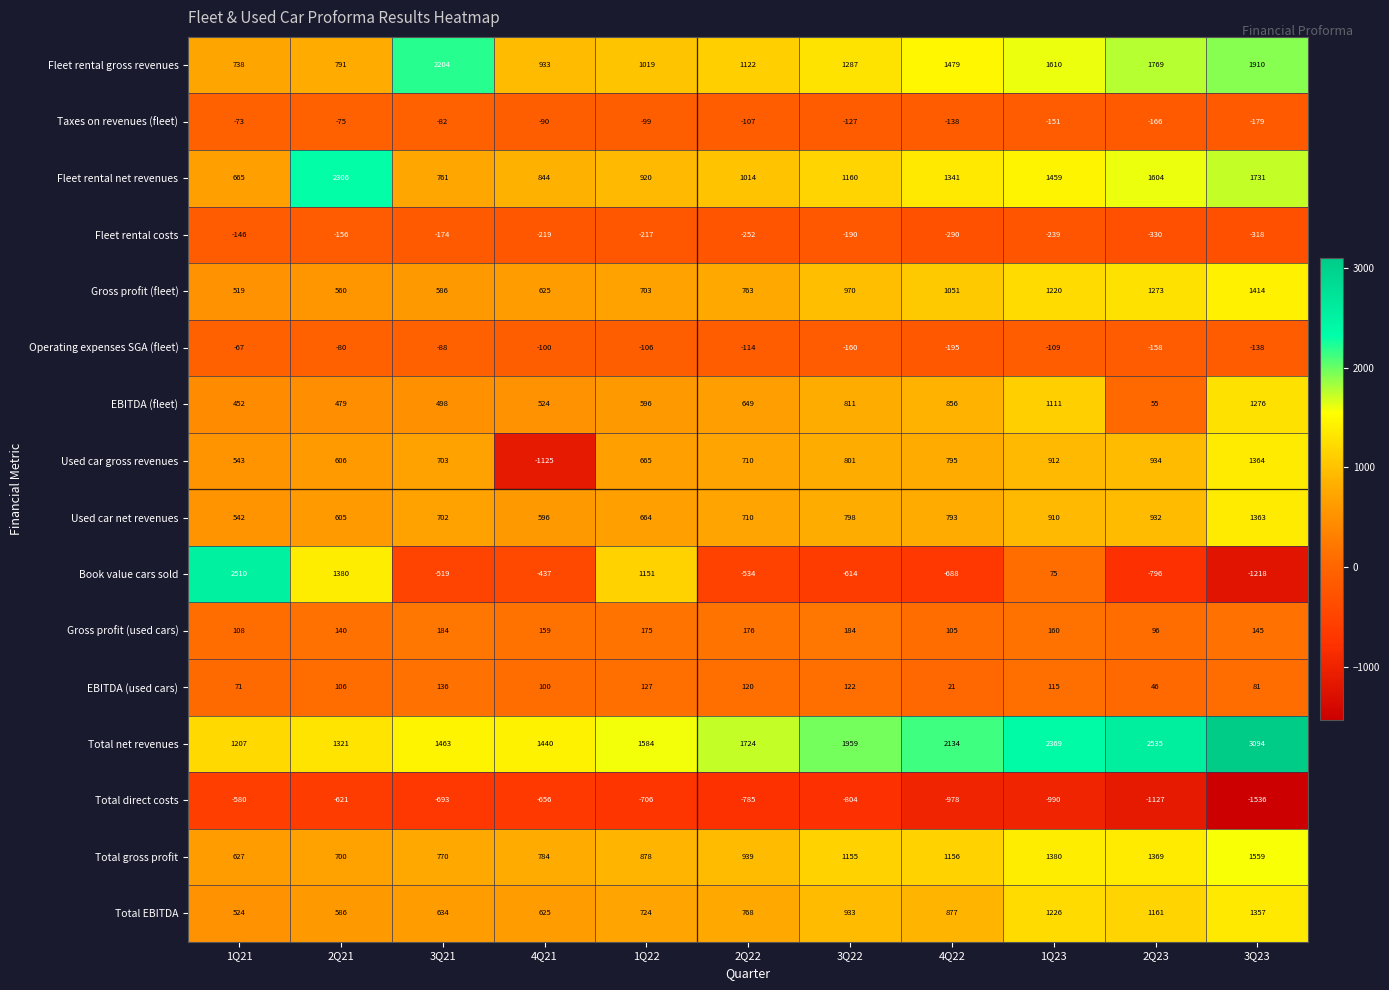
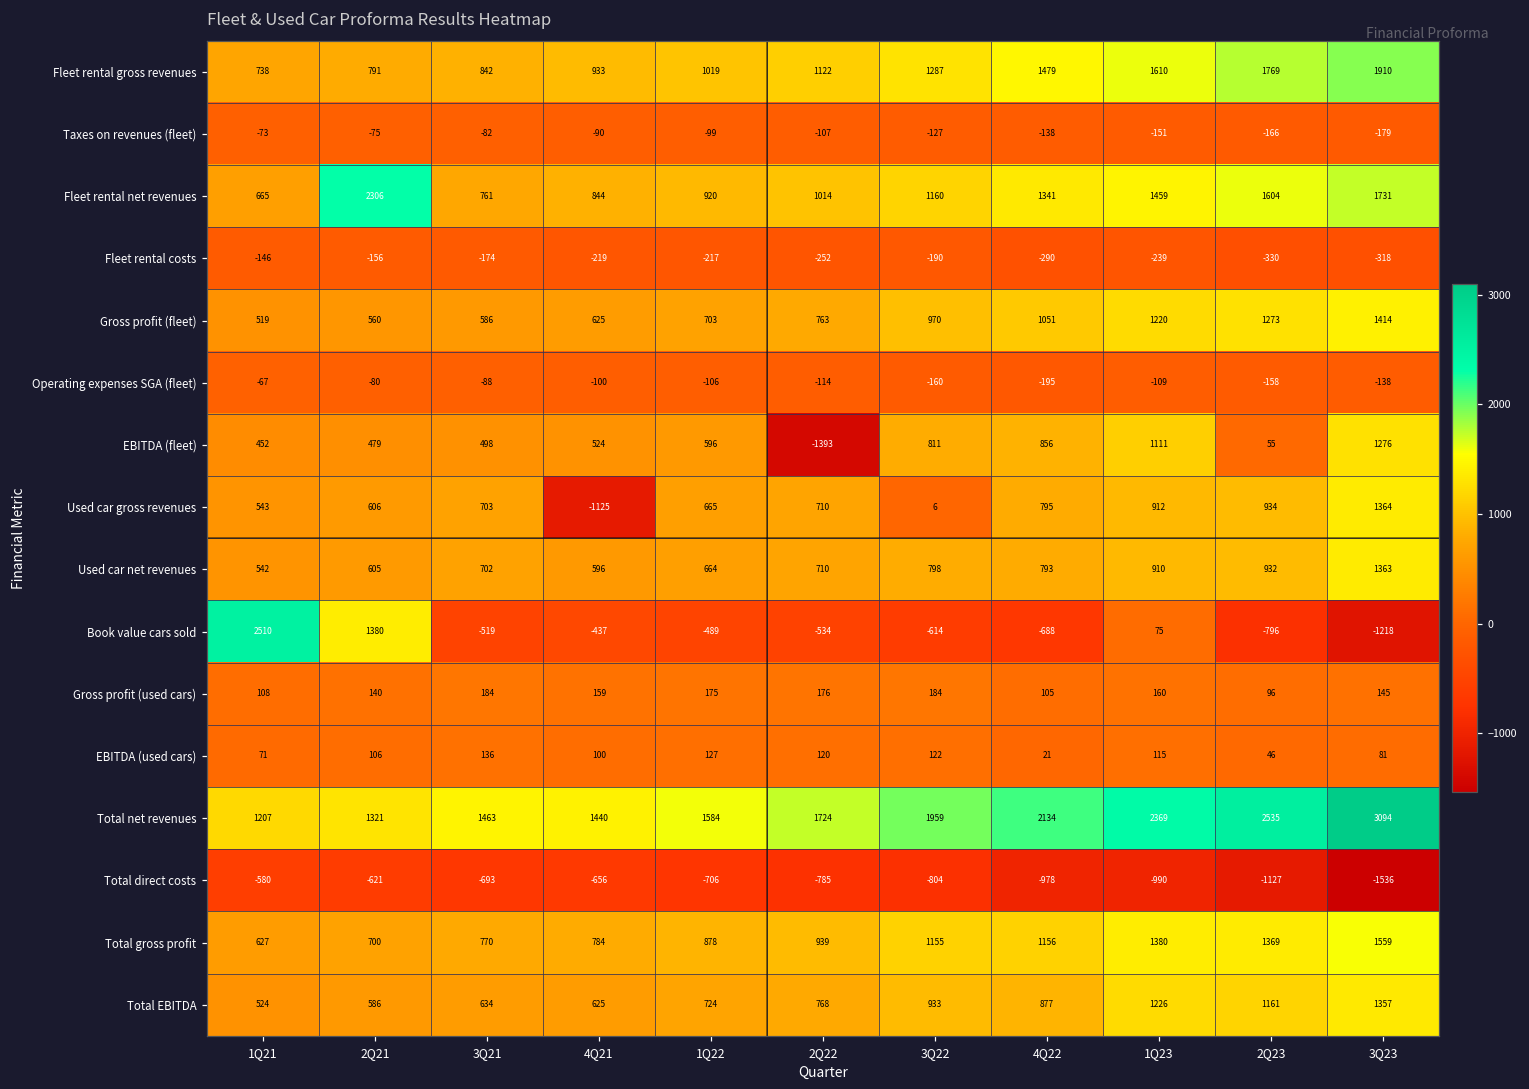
  {
    "Fleet rental gross revenues": {
      "1Q21": 738,
      "2Q21": 791,
-     "3Q21": 2204,
+     "3Q21": 842,
      "4Q21": 933,
      "1Q22": 1019,
      "2Q22": 1122,
      "3Q22": 1287,
      "4Q22": 1479,
      "1Q23": 1610,
      "2Q23": 1769,
      "3Q23": 1910
    },
    "Taxes on revenues (fleet)": {
      "1Q21": -73,
      "2Q21": -75,
      "3Q21": -82,
      "4Q21": -90,
      "1Q22": -99,
      "2Q22": -107,
      "3Q22": -127,
      "4Q22": -138,
      "1Q23": -151,
      "2Q23": -166,
      "3Q23": -179
    },
    "Fleet rental net revenues": {
      "1Q21": 665,
      "2Q21": 2306,
      "3Q21": 761,
      "4Q21": 844,
      "1Q22": 920,
      "2Q22": 1014,
      "3Q22": 1160,
      "4Q22": 1341,
      "1Q23": 1459,
      "2Q23": 1604,
      "3Q23": 1731
    },
    "Fleet rental costs": {
      "1Q21": -146,
      "2Q21": -156,
      "3Q21": -174,
      "4Q21": -219,
      "1Q22": -217,
      "2Q22": -252,
      "3Q22": -190,
      "4Q22": -290,
      "1Q23": -239,
      "2Q23": -330,
      "3Q23": -318
    },
    "Gross profit (fleet)": {
      "1Q21": 519,
      "2Q21": 560,
      "3Q21": 586,
      "4Q21": 625,
      "1Q22": 703,
      "2Q22": 763,
      "3Q22": 970,
      "4Q22": 1051,
      "1Q23": 1220,
      "2Q23": 1273,
      "3Q23": 1414
    },
    "Operating expenses SGA (fleet)": {
      "1Q21": -67,
      "2Q21": -80,
      "3Q21": -88,
      "4Q21": -100,
      "1Q22": -106,
      "2Q22": -114,
      "3Q22": -160,
      "4Q22": -195,
      "1Q23": -109,
      "2Q23": -158,
      "3Q23": -138
    },
    "EBITDA (fleet)": {
      "1Q21": 452,
      "2Q21": 479,
      "3Q21": 498,
      "4Q21": 524,
      "1Q22": 596,
-     "2Q22": 649,
+     "2Q22": -1393,
      "3Q22": 811,
      "4Q22": 856,
      "1Q23": 1111,
      "2Q23": 55,
      "3Q23": 1276
    },
    "Used car gross revenues": {
      "1Q21": 543,
      "2Q21": 606,
      "3Q21": 703,
      "4Q21": -1125,
      "1Q22": 665,
      "2Q22": 710,
-     "3Q22": 801,
+     "3Q22": 6,
      "4Q22": 795,
      "1Q23": 912,
      "2Q23": 934,
      "3Q23": 1364
    },
    "Used car net revenues": {
      "1Q21": 542,
      "2Q21": 605,
      "3Q21": 702,
      "4Q21": 596,
      "1Q22": 664,
      "2Q22": 710,
      "3Q22": 798,
      "4Q22": 793,
      "1Q23": 910,
      "2Q23": 932,
      "3Q23": 1363
    },
    "Book value cars sold": {
      "1Q21": 2510,
      "2Q21": 1380,
      "3Q21": -519,
      "4Q21": -437,
-     "1Q22": 1151,
+     "1Q22": -489,
      "2Q22": -534,
      "3Q22": -614,
      "4Q22": -688,
      "1Q23": 75,
      "2Q23": -796,
      "3Q23": -1218
    },
    "Gross profit (used cars)": {
      "1Q21": 108,
      "2Q21": 140,
      "3Q21": 184,
      "4Q21": 159,
      "1Q22": 175,
      "2Q22": 176,
      "3Q22": 184,
      "4Q22": 105,
      "1Q23": 160,
      "2Q23": 96,
      "3Q23": 145
    },
    "EBITDA (used cars)": {
      "1Q21": 71,
      "2Q21": 106,
      "3Q21": 136,
      "4Q21": 100,
      "1Q22": 127,
      "2Q22": 120,
      "3Q22": 122,
      "4Q22": 21,
      "1Q23": 115,
      "2Q23": 46,
      "3Q23": 81
    },
    "Total net revenues": {
      "1Q21": 1207,
      "2Q21": 1321,
      "3Q21": 1463,
      "4Q21": 1440,
      "1Q22": 1584,
      "2Q22": 1724,
      "3Q22": 1959,
      "4Q22": 2134,
      "1Q23": 2369,
      "2Q23": 2535,
      "3Q23": 3094
    },
    "Total direct costs": {
      "1Q21": -580,
      "2Q21": -621,
      "3Q21": -693,
      "4Q21": -656,
      "1Q22": -706,
      "2Q22": -785,
      "3Q22": -804,
      "4Q22": -978,
      "1Q23": -990,
      "2Q23": -1127,
      "3Q23": -1536
    },
    "Total gross profit": {
      "1Q21": 627,
      "2Q21": 700,
      "3Q21": 770,
      "4Q21": 784,
      "1Q22": 878,
      "2Q22": 939,
      "3Q22": 1155,
      "4Q22": 1156,
      "1Q23": 1380,
      "2Q23": 1369,
      "3Q23": 1559
    },
    "Total EBITDA": {
      "1Q21": 524,
      "2Q21": 586,
      "3Q21": 634,
      "4Q21": 625,
      "1Q22": 724,
      "2Q22": 768,
      "3Q22": 933,
      "4Q22": 877,
      "1Q23": 1226,
      "2Q23": 1161,
      "3Q23": 1357
    }
  }
